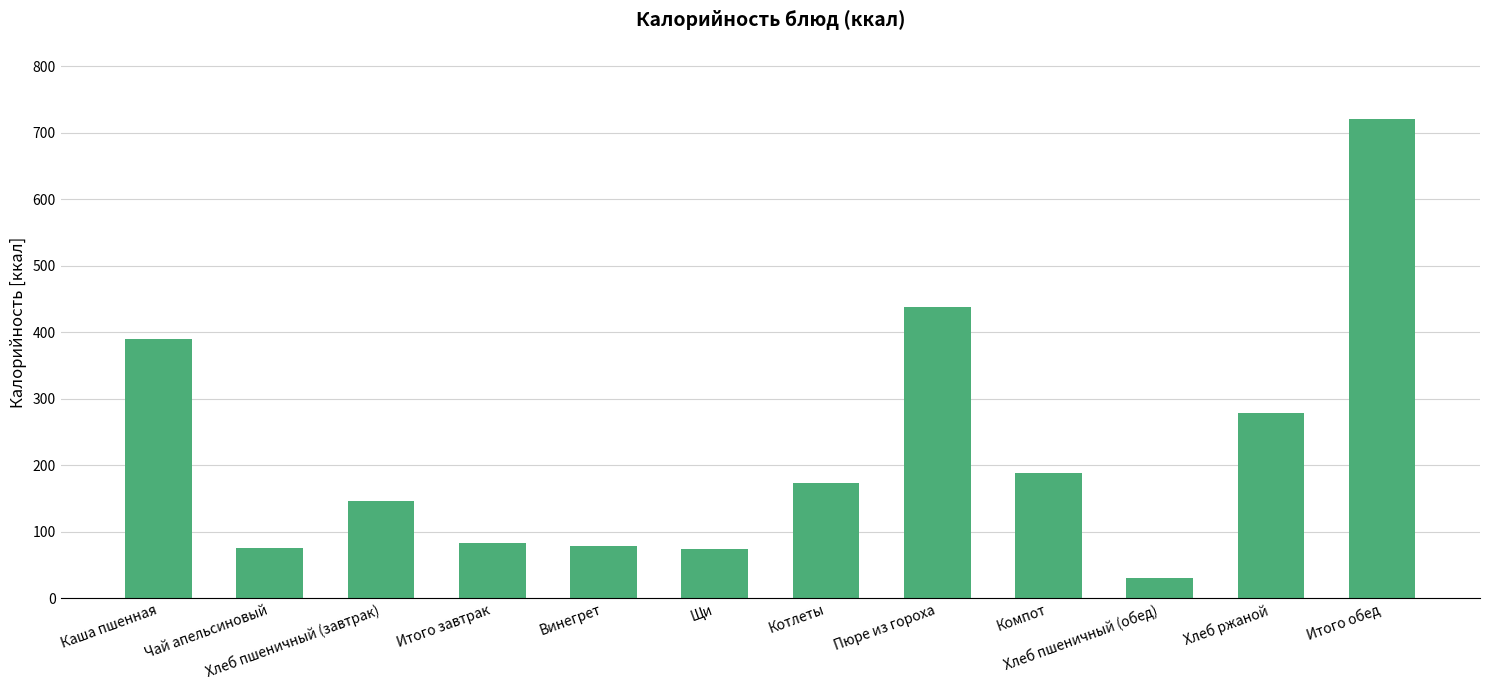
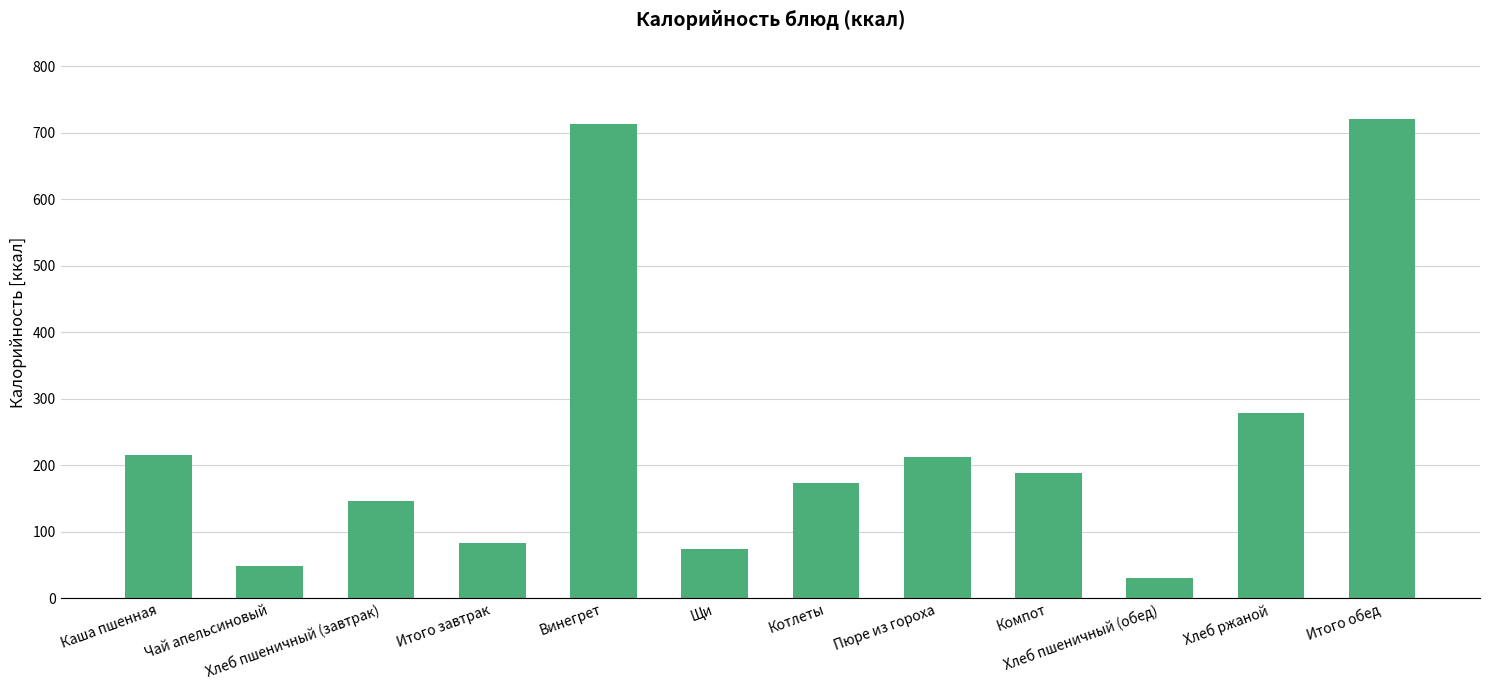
  {
-   "Каша пшенная": 390,
-   "Чай апельсиновый": 70,
+   "Каша пшенная": 220,
+   "Чай апельсиновый": 50,
    "Хлеб пшеничный (завтрак)": 150,
    "Итого завтрак": 80,
-   "Винегрет": 80,
+   "Винегрет": 710,
    "Щи": 70,
    "Котлеты": 170,
-   "Пюре из гороха": 440,
+   "Пюре из гороха": 210,
    "Компот": 190,
    "Хлеб пшеничный (обед)": 30,
    "Хлеб ржаной": 280,
    "Итого обед": 720
  }
